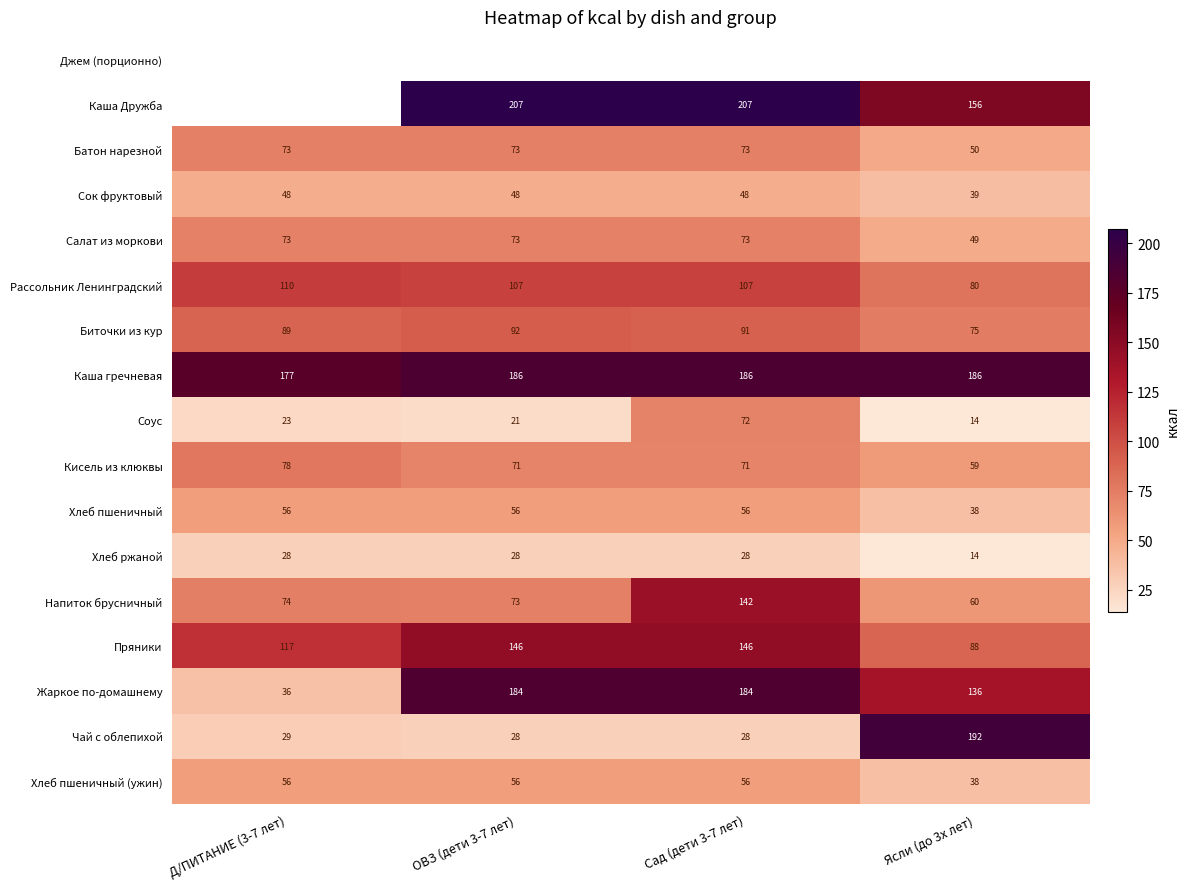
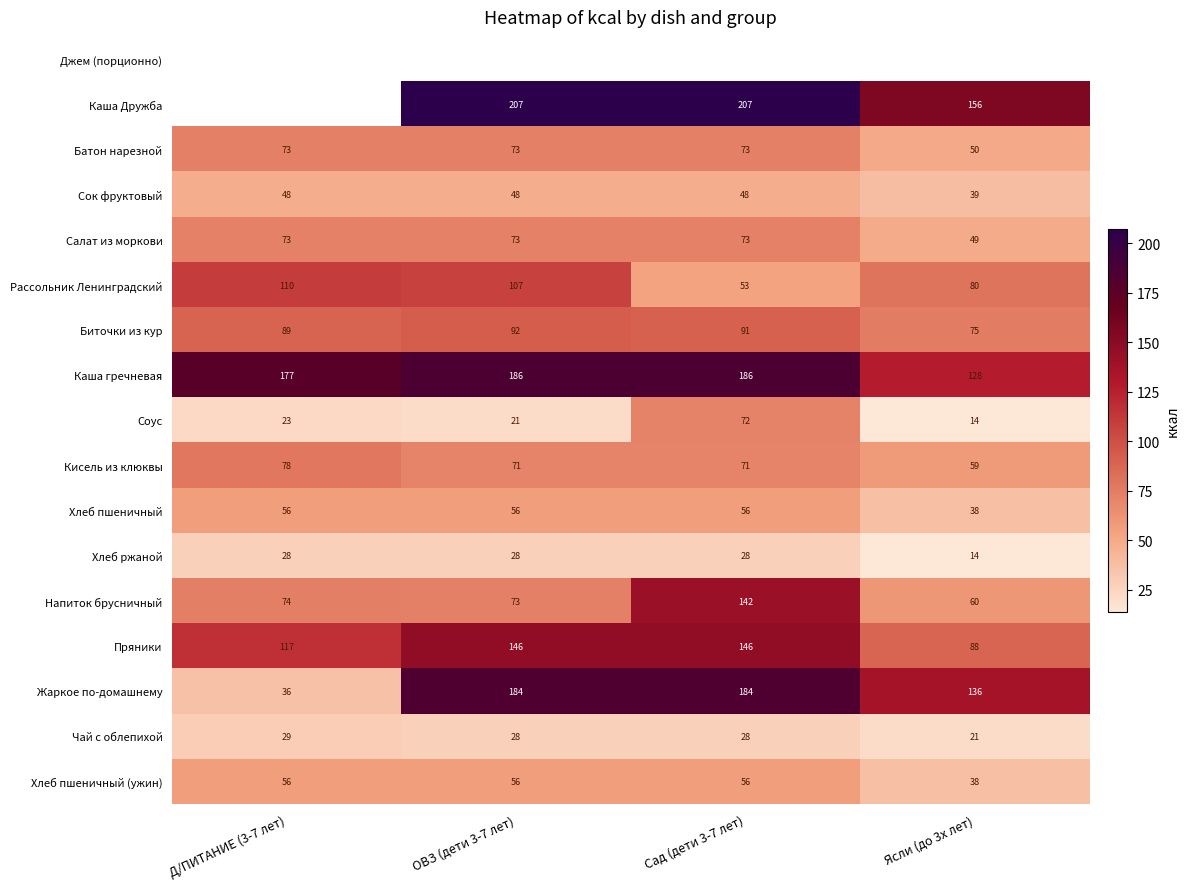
  {
    "Каша Дружба": {
      "ОВЗ (дети 3-7 лет)": 207,
      "Сад (дети 3-7 лет)": 207,
      "Ясли (до 3х лет)": 156
    },
    "Батон нарезной": {
      "Д/ПИТАНИЕ (3-7 лет)": 73,
      "ОВЗ (дети 3-7 лет)": 73,
      "Сад (дети 3-7 лет)": 73,
      "Ясли (до 3х лет)": 50
    },
    "Сок фруктовый": {
      "Д/ПИТАНИЕ (3-7 лет)": 48,
      "ОВЗ (дети 3-7 лет)": 48,
      "Сад (дети 3-7 лет)": 48,
      "Ясли (до 3х лет)": 39
    },
    "Салат из моркови": {
      "Д/ПИТАНИЕ (3-7 лет)": 73,
      "ОВЗ (дети 3-7 лет)": 73,
      "Сад (дети 3-7 лет)": 73,
      "Ясли (до 3х лет)": 49
    },
    "Рассольник Ленинградский": {
      "Д/ПИТАНИЕ (3-7 лет)": 110,
      "ОВЗ (дети 3-7 лет)": 107,
-     "Сад (дети 3-7 лет)": 107,
+     "Сад (дети 3-7 лет)": 53,
      "Ясли (до 3х лет)": 80
    },
    "Биточки из кур": {
      "Д/ПИТАНИЕ (3-7 лет)": 89,
      "ОВЗ (дети 3-7 лет)": 92,
      "Сад (дети 3-7 лет)": 91,
      "Ясли (до 3х лет)": 75
    },
    "Каша гречневая": {
      "Д/ПИТАНИЕ (3-7 лет)": 177,
      "ОВЗ (дети 3-7 лет)": 186,
      "Сад (дети 3-7 лет)": 186,
-     "Ясли (до 3х лет)": 186
+     "Ясли (до 3х лет)": 128
    },
    "Соус": {
      "Д/ПИТАНИЕ (3-7 лет)": 23,
      "ОВЗ (дети 3-7 лет)": 21,
      "Сад (дети 3-7 лет)": 72,
      "Ясли (до 3х лет)": 14
    },
    "Кисель из клюквы": {
      "Д/ПИТАНИЕ (3-7 лет)": 78,
      "ОВЗ (дети 3-7 лет)": 71,
      "Сад (дети 3-7 лет)": 71,
      "Ясли (до 3х лет)": 59
    },
    "Хлеб пшеничный": {
      "Д/ПИТАНИЕ (3-7 лет)": 56,
      "ОВЗ (дети 3-7 лет)": 56,
      "Сад (дети 3-7 лет)": 56,
      "Ясли (до 3х лет)": 38
    },
    "Хлеб ржаной": {
      "Д/ПИТАНИЕ (3-7 лет)": 28,
      "ОВЗ (дети 3-7 лет)": 28,
      "Сад (дети 3-7 лет)": 28,
      "Ясли (до 3х лет)": 14
    },
    "Напиток брусничный": {
      "Д/ПИТАНИЕ (3-7 лет)": 74,
      "ОВЗ (дети 3-7 лет)": 73,
      "Сад (дети 3-7 лет)": 142,
      "Ясли (до 3х лет)": 60
    },
    "Пряники": {
      "Д/ПИТАНИЕ (3-7 лет)": 117,
      "ОВЗ (дети 3-7 лет)": 146,
      "Сад (дети 3-7 лет)": 146,
      "Ясли (до 3х лет)": 88
    },
    "Жаркое по-домашнему": {
      "Д/ПИТАНИЕ (3-7 лет)": 36,
      "ОВЗ (дети 3-7 лет)": 184,
      "Сад (дети 3-7 лет)": 184,
      "Ясли (до 3х лет)": 136
    },
    "Чай с облепихой": {
      "Д/ПИТАНИЕ (3-7 лет)": 29,
      "ОВЗ (дети 3-7 лет)": 28,
      "Сад (дети 3-7 лет)": 28,
-     "Ясли (до 3х лет)": 192
+     "Ясли (до 3х лет)": 21
    },
    "Хлеб пшеничный (ужин)": {
      "Д/ПИТАНИЕ (3-7 лет)": 56,
      "ОВЗ (дети 3-7 лет)": 56,
      "Сад (дети 3-7 лет)": 56,
      "Ясли (до 3х лет)": 38
    }
  }
